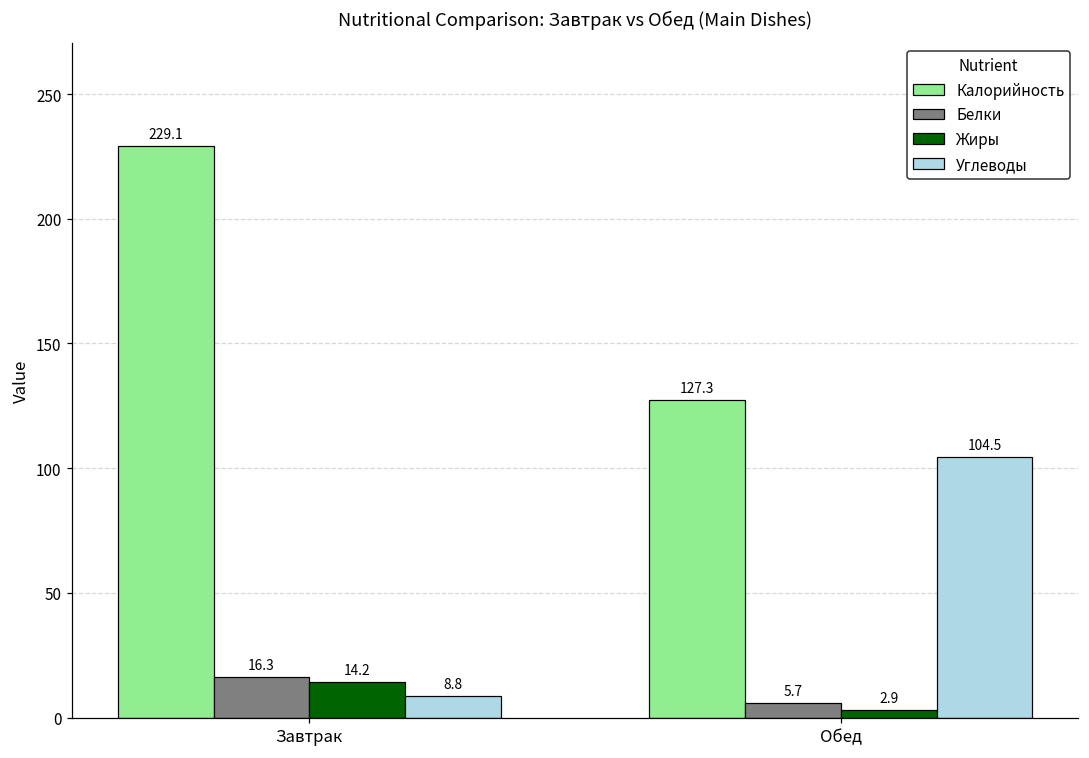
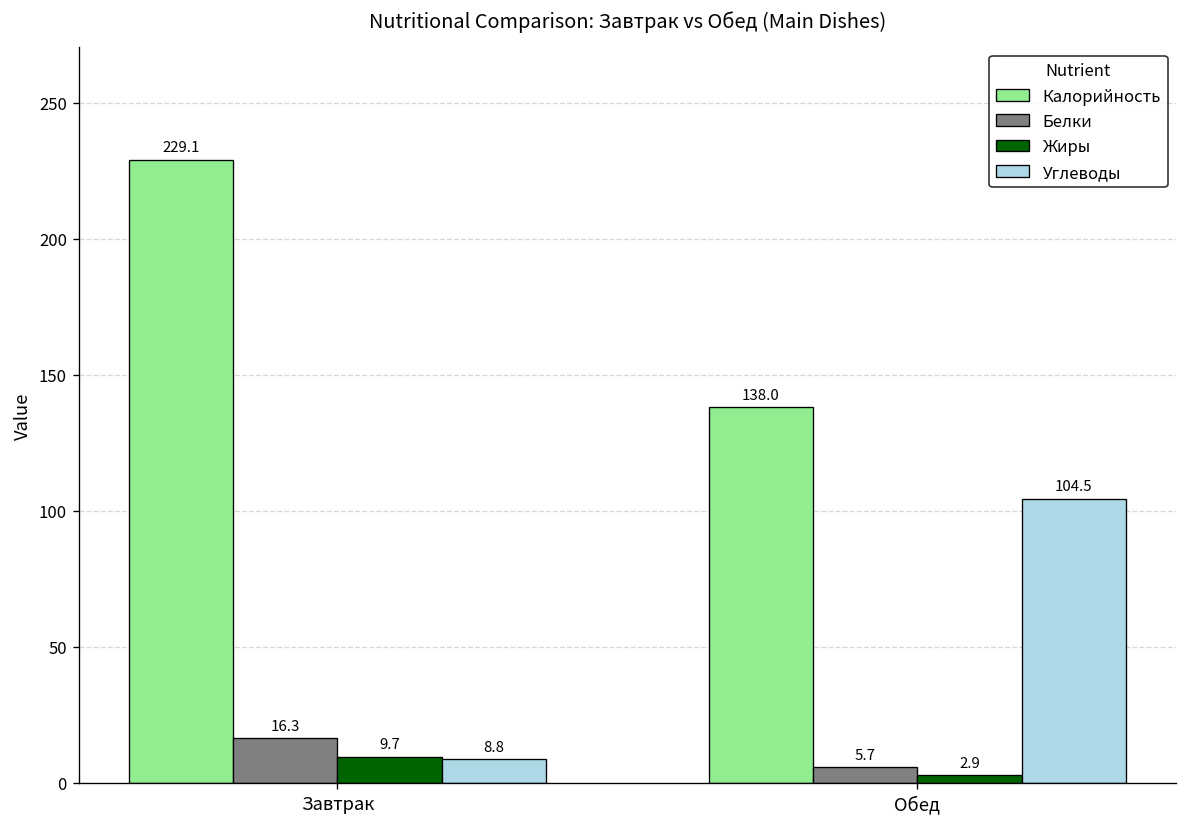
  {
    "Калорийность": {
      "Завтрак": 229.1,
-     "Обед": 127.3
+     "Обед": 138.0
    },
    "Белки": {
      "Завтрак": 16.3,
      "Обед": 5.7
    },
    "Жиры": {
-     "Завтрак": 14.2,
+     "Завтрак": 9.7,
      "Обед": 2.9
    },
    "Углеводы": {
      "Завтрак": 8.8,
      "Обед": 104.5
    }
  }
